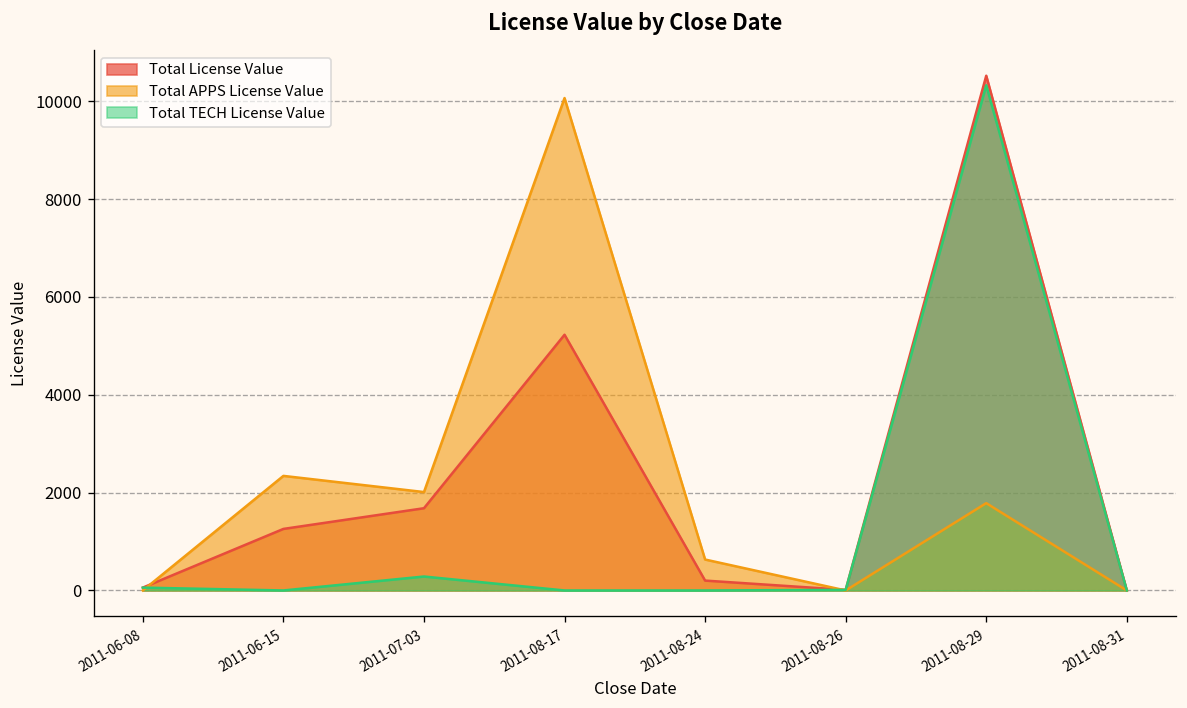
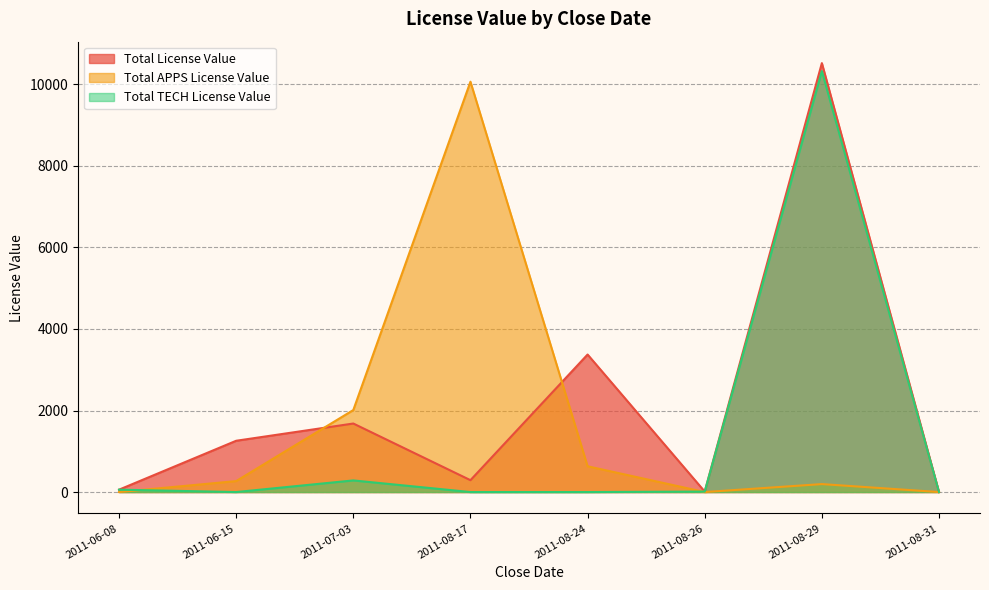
  {
    "Total License Value": {
      "2011-06-15": 1300,
      "2011-07-03": 1700,
-     "2011-08-17": 5200,
-     "2011-08-24": 200,
+     "2011-08-17": 300,
+     "2011-08-24": 3400,
      "2011-08-29": 10500
    },
    "Total APPS License Value": {
-     "2011-06-15": 2300,
+     "2011-06-15": 300,
      "2011-07-03": 2000,
      "2011-08-17": 10100,
      "2011-08-24": 600,
-     "2011-08-29": 1800
+     "2011-08-29": 200
    },
    "Total TECH License Value": {
      "2011-06-15": 0,
      "2011-07-03": 300,
      "2011-08-17": 0,
      "2011-08-24": 0,
      "2011-08-29": 10300
    }
  }
